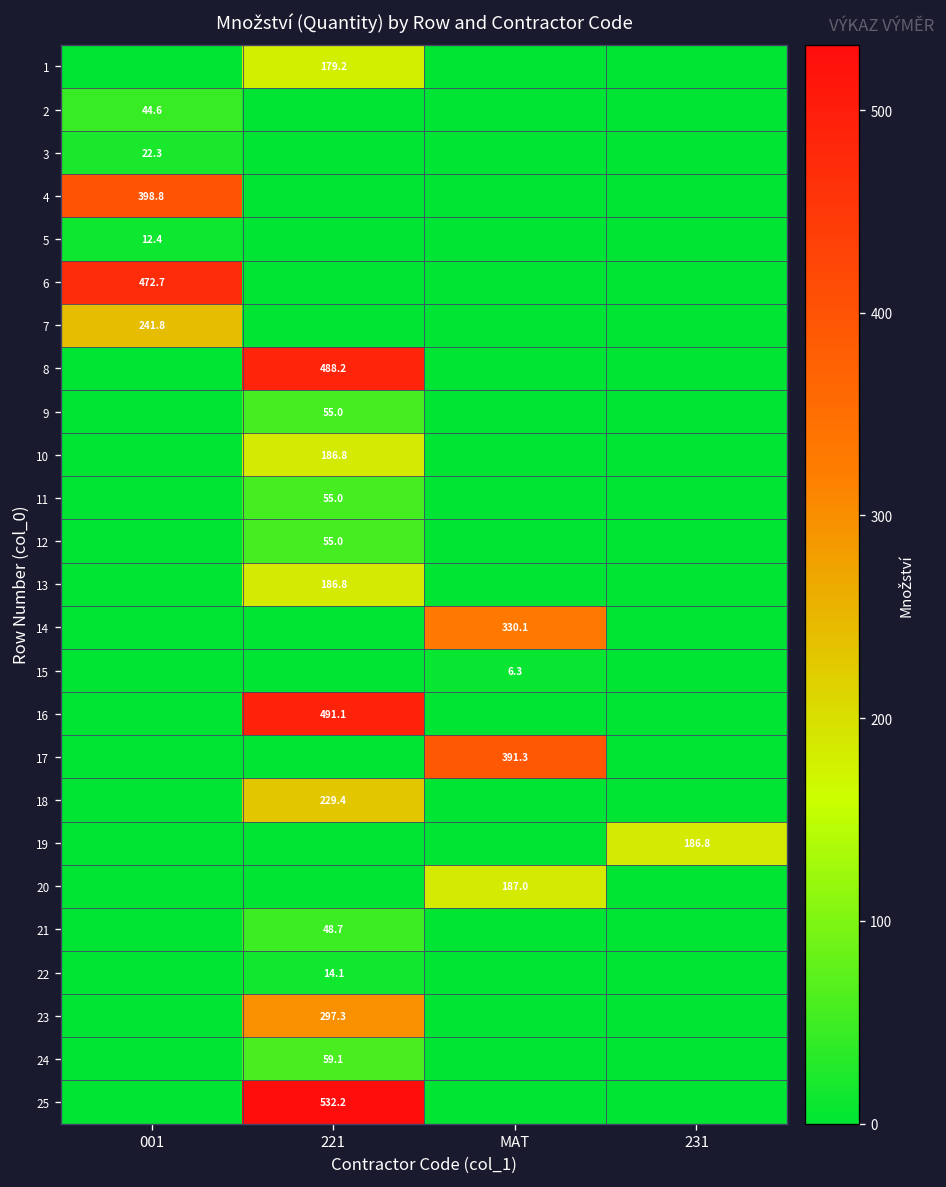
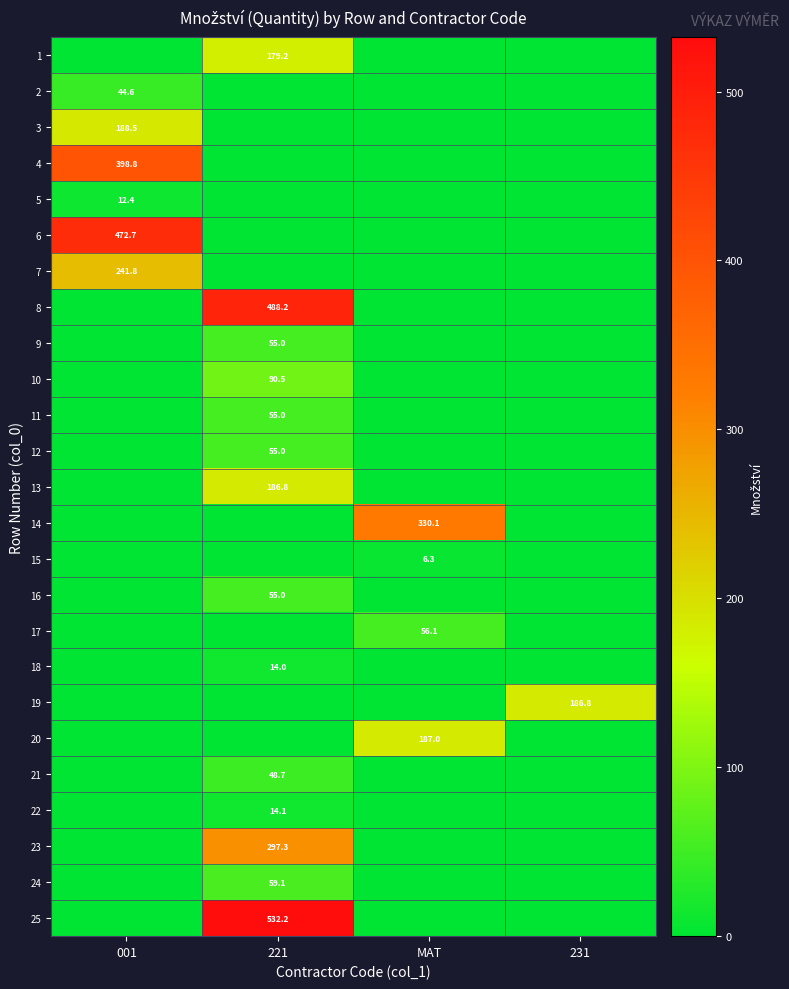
  {
    "1": {
      "221": 179.2
    },
    "2": {
      "001": 44.6
    },
    "3": {
-     "001": 22.3
+     "001": 188.5
    },
    "4": {
      "001": 398.8
    },
    "5": {
      "001": 12.4
    },
    "6": {
      "001": 472.7
    },
    "7": {
      "001": 241.8
    },
    "8": {
      "221": 488.2
    },
    "9": {
      "221": 55.0
    },
    "10": {
-     "221": 186.8
+     "221": 90.5
    },
    "11": {
      "221": 55.0
    },
    "12": {
      "221": 55.0
    },
    "13": {
      "221": 186.8
    },
    "14": {
      "MAT": 330.1
    },
    "15": {
      "MAT": 6.3
    },
    "16": {
-     "221": 491.1
+     "221": 55.0
    },
    "17": {
-     "MAT": 391.3
+     "MAT": 56.1
    },
    "18": {
-     "221": 229.4
+     "221": 14.0
    },
    "19": {
      "231": 186.8
    },
    "20": {
      "MAT": 187.0
    },
    "21": {
      "221": 48.7
    },
    "22": {
      "221": 14.1
    },
    "23": {
      "221": 297.3
    },
    "24": {
      "221": 59.1
    },
    "25": {
      "221": 532.2
    }
  }
